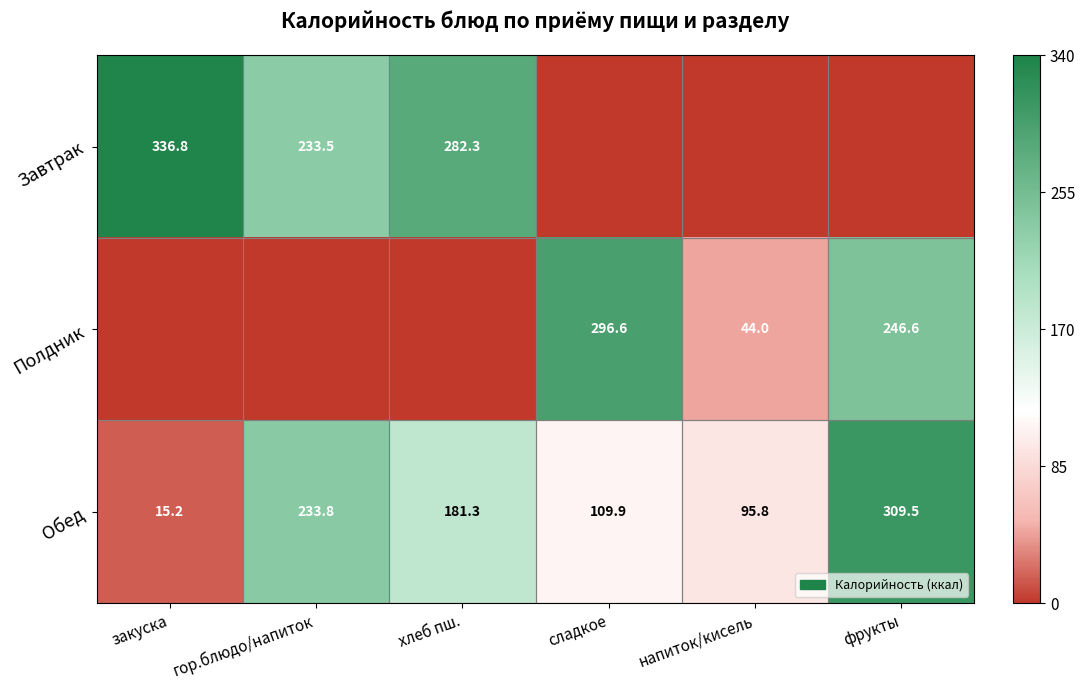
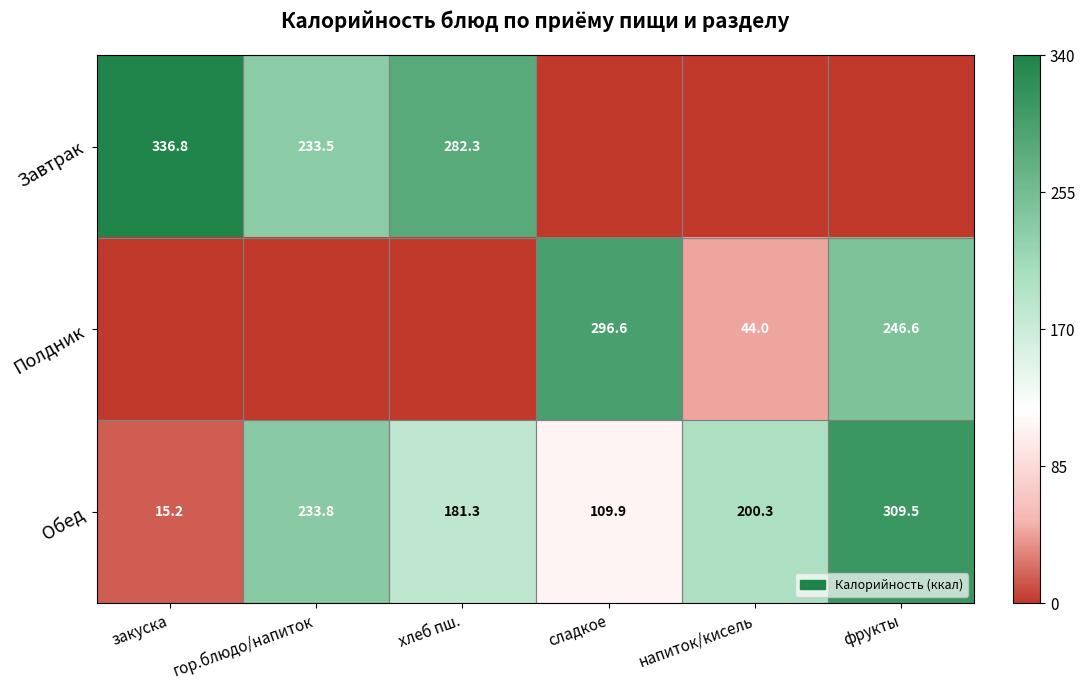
  {
    "Завтрак": {
      "закуска": 336.8,
      "гор.блюдо/напиток": 233.5,
      "хлеб пш.": 282.3
    },
    "Полдник": {
      "сладкое": 296.6,
      "напиток/кисель": 44.0,
      "фрукты": 246.6
    },
    "Обед": {
      "закуска": 15.2,
      "гор.блюдо/напиток": 233.8,
      "хлеб пш.": 181.3,
      "сладкое": 109.9,
-     "напиток/кисель": 95.8,
+     "напиток/кисель": 200.3,
      "фрукты": 309.5
    }
  }
